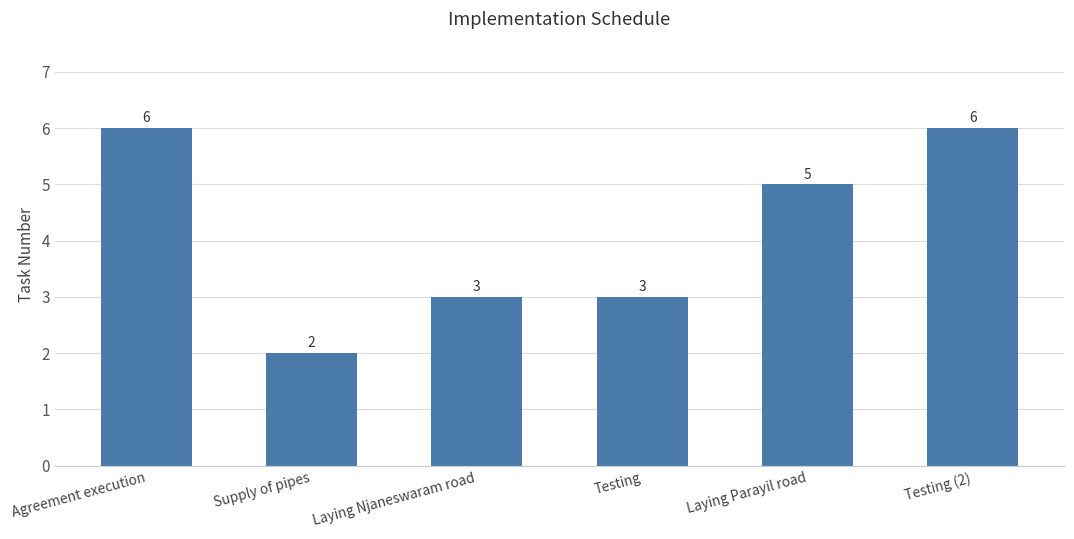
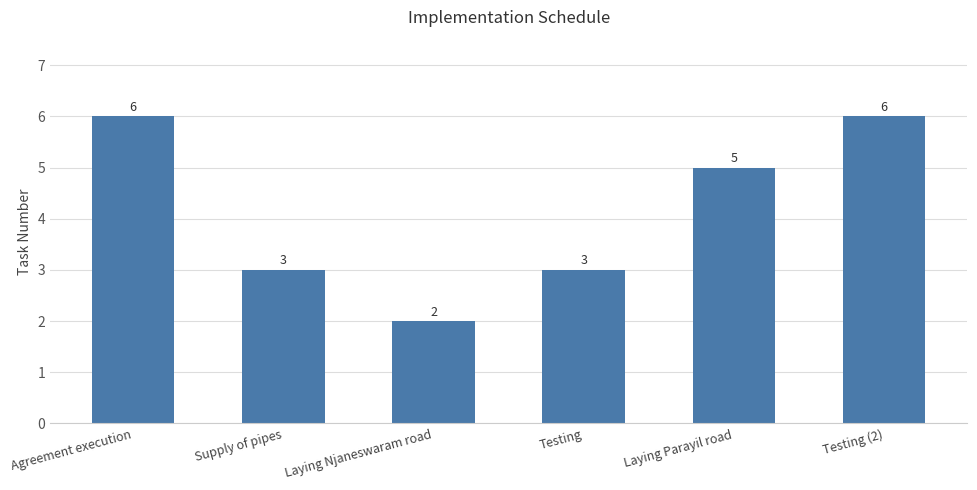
  {
    "Agreement execution": 6,
-   "Supply of pipes": 2,
-   "Laying Njaneswaram road": 3,
+   "Supply of pipes": 3,
+   "Laying Njaneswaram road": 2,
    "Testing": 3,
    "Laying Parayil road": 5,
    "Testing (2)": 6
  }
